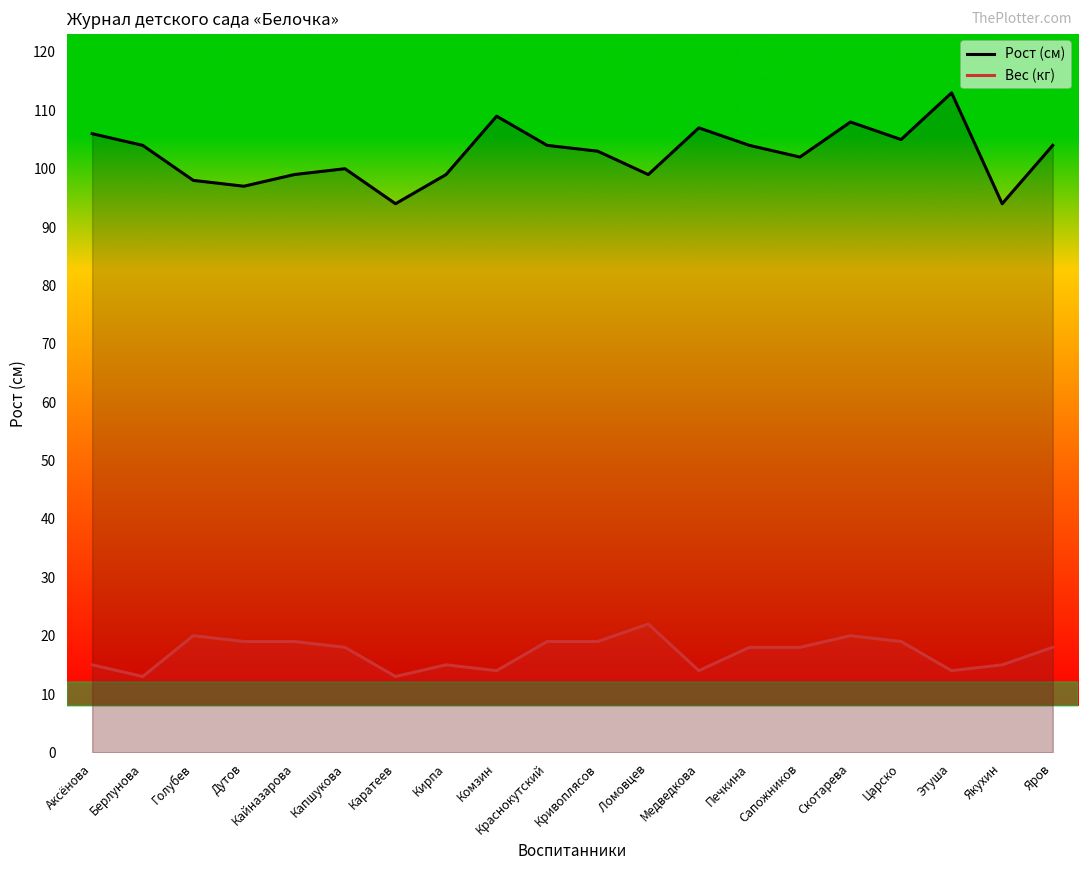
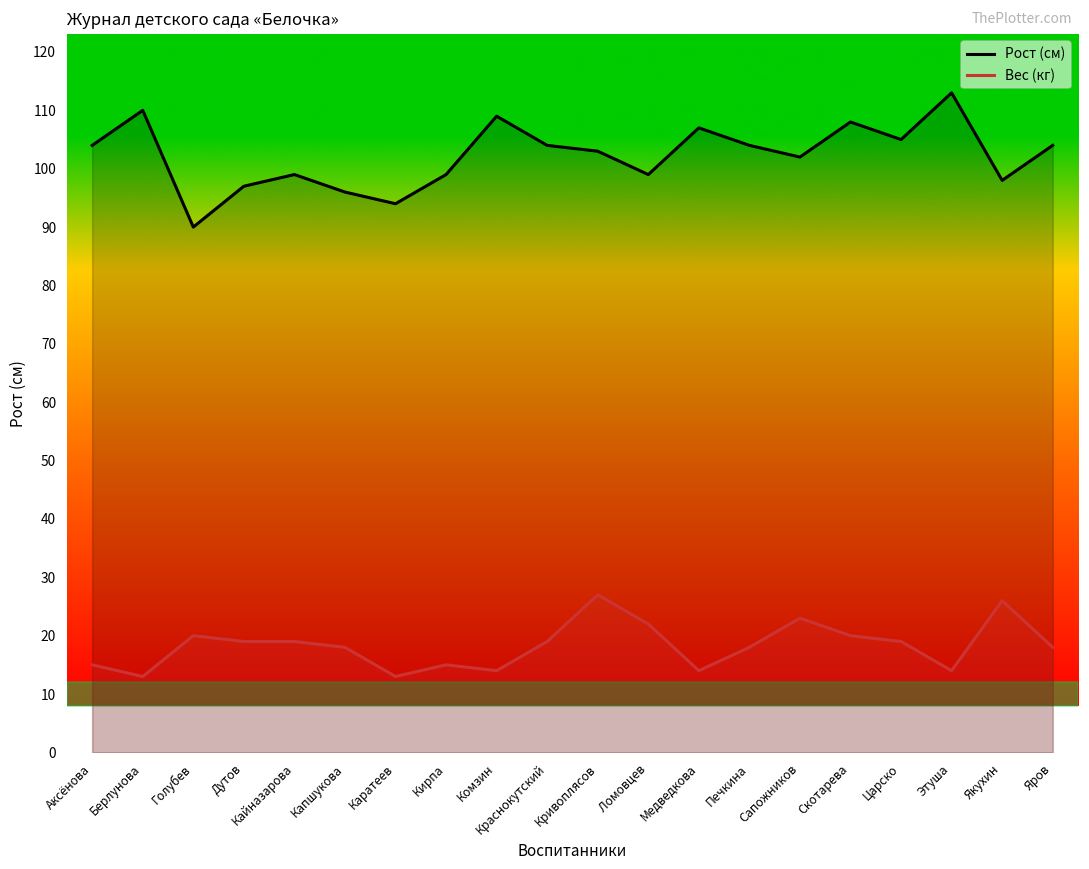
  {
    "Рост (см)": {
-     "Аксёнова": 106,
-     "Берлунова": 104,
-     "Голубев": 98,
+     "Аксёнова": 104,
+     "Берлунова": 110,
+     "Голубев": 90,
      "Дутов": 97,
      "Кайназарова": 99,
-     "Капшукова": 100,
+     "Капшукова": 96,
      "Каратеев": 94,
      "Кирпа": 99,
      "Комзин": 109,
      "Краснокутский": 104,
      "Кривоплясов": 103,
      "Ломовцев": 99,
      "Медведкова": 107,
      "Печкина": 104,
      "Сапожников": 102,
      "Скотарева": 108,
      "Царско": 105,
      "Этуша": 113,
-     "Якухин": 94,
+     "Якухин": 98,
      "Яров": 104
    },
    "Вес (кг)": {
      "Аксёнова": 15,
      "Берлунова": 13,
      "Голубев": 20,
      "Дутов": 19,
      "Кайназарова": 19,
      "Капшукова": 18,
      "Каратеев": 13,
      "Кирпа": 15,
      "Комзин": 14,
      "Краснокутский": 19,
-     "Кривоплясов": 19,
+     "Кривоплясов": 27,
      "Ломовцев": 22,
      "Медведкова": 14,
      "Печкина": 18,
-     "Сапожников": 18,
+     "Сапожников": 23,
      "Скотарева": 20,
      "Царско": 19,
      "Этуша": 14,
-     "Якухин": 15,
+     "Якухин": 26,
      "Яров": 18
    }
  }
